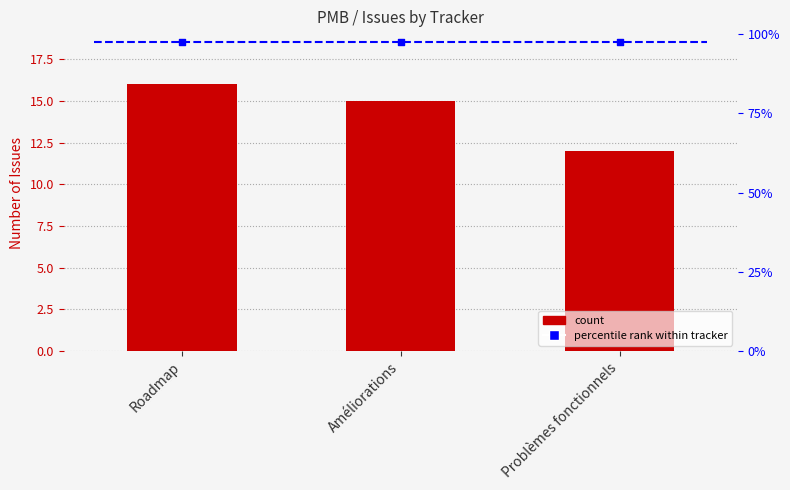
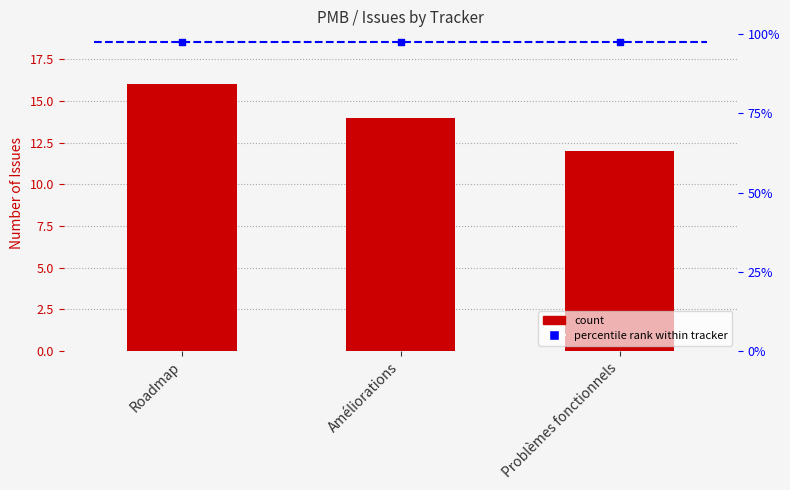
  {
    "count": {
      "Roadmap": 16,
-     "Améliorations": 15,
+     "Améliorations": 14,
      "Problèmes fonctionnels": 12
    }
  }
